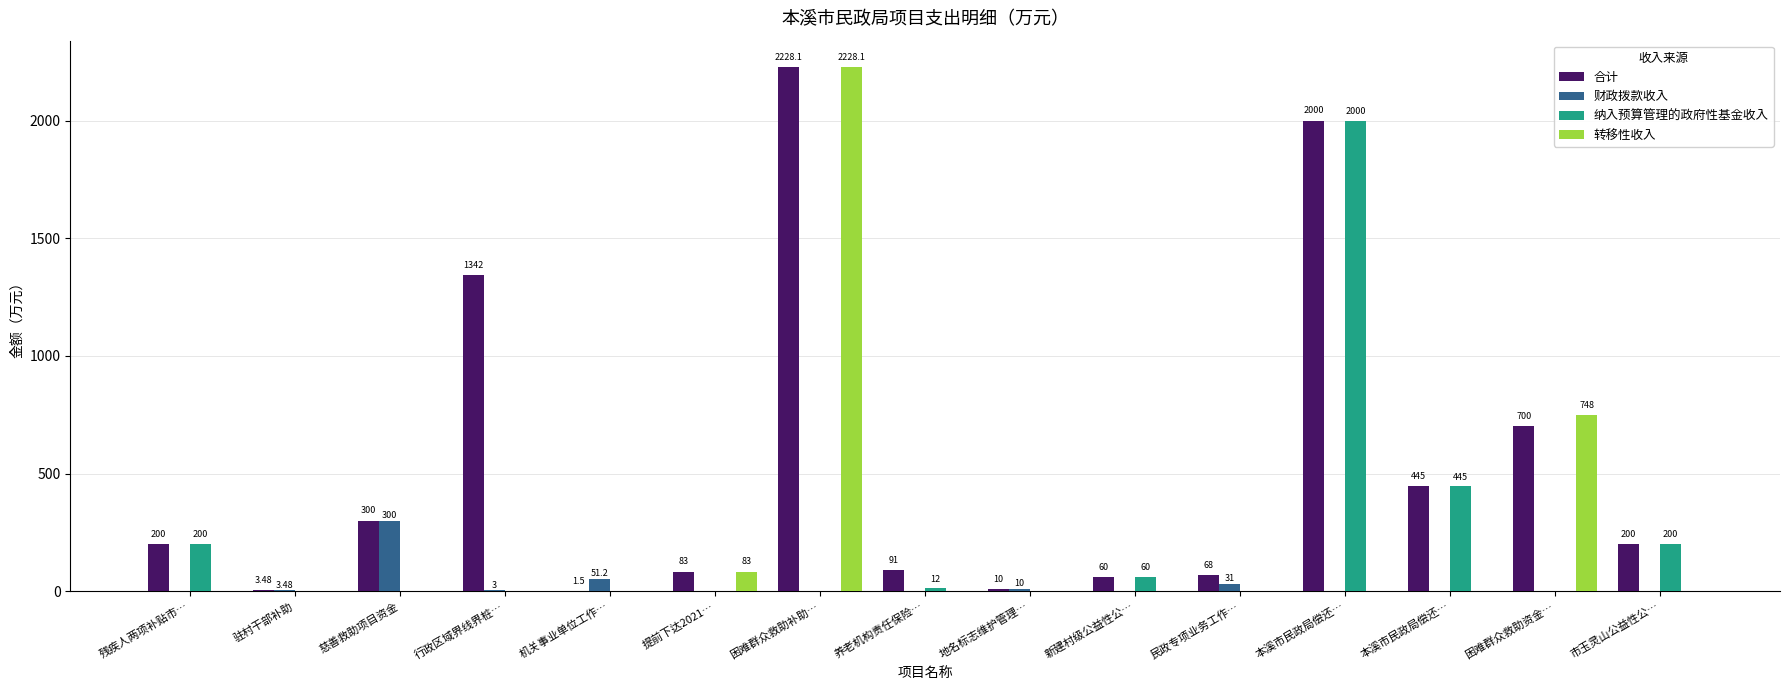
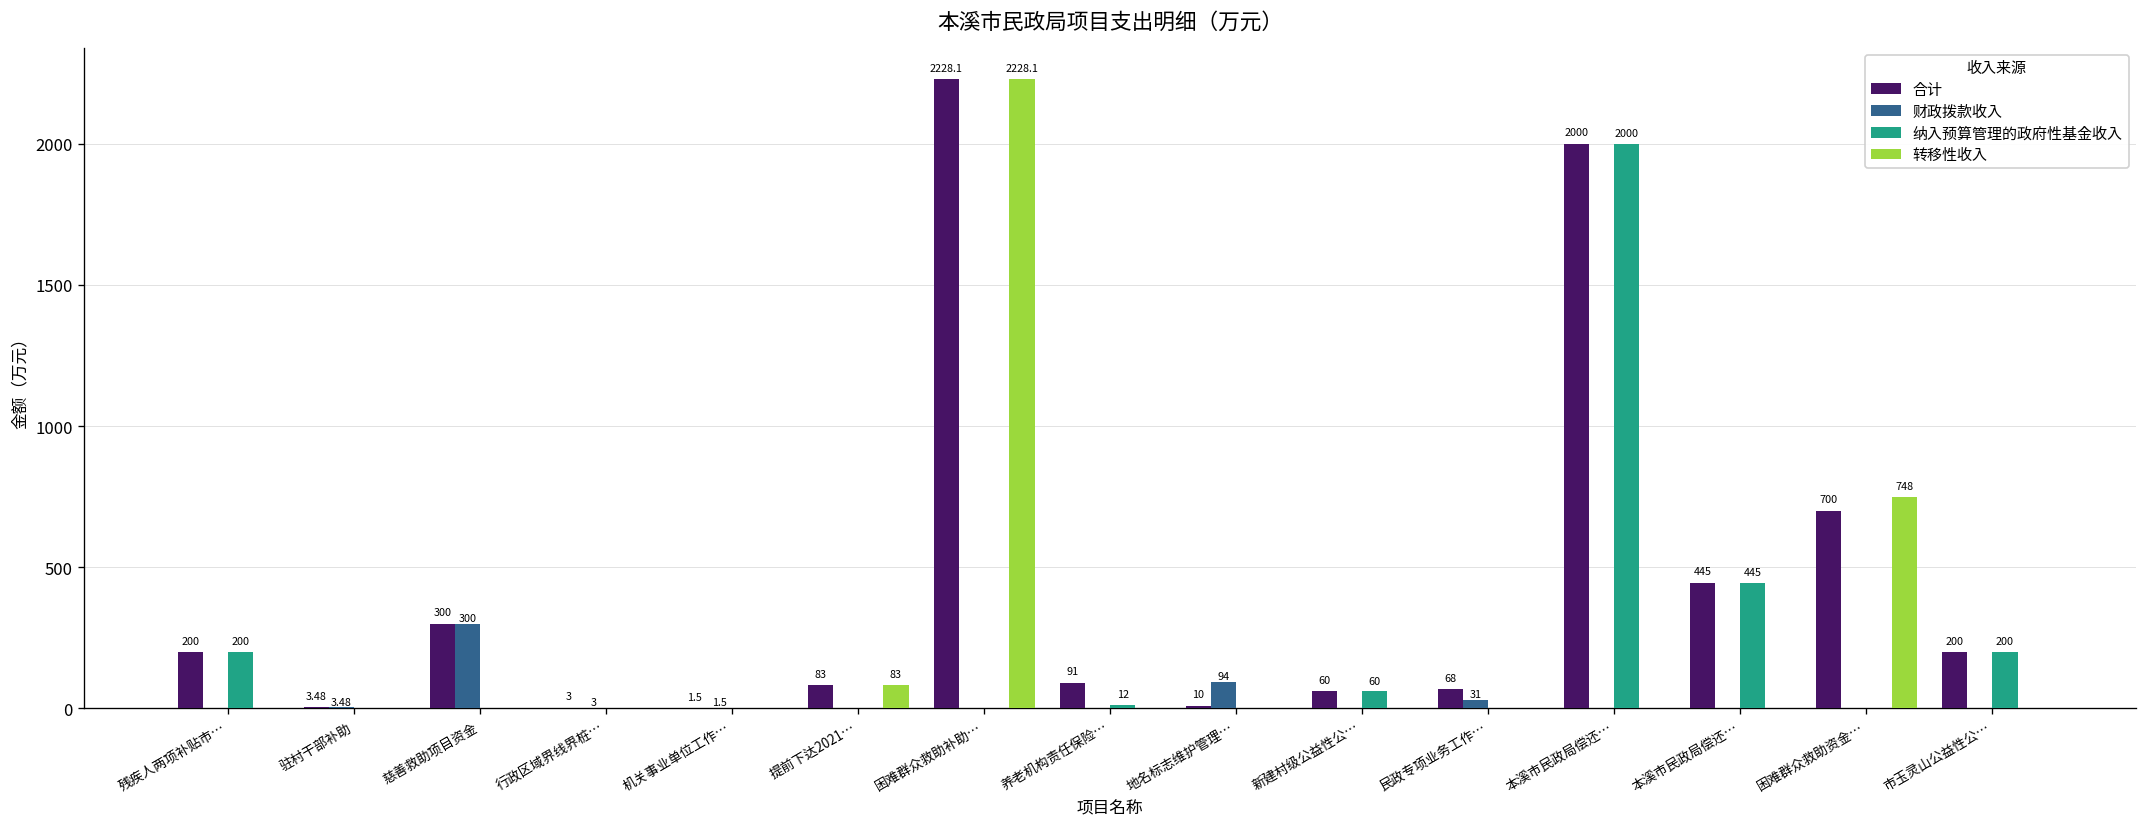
  {
    "合计": {
      "残疾人两项补贴市…": 200,
      "驻村干部补助": 3.48,
      "慈善救助项目资金": 300,
-     "行政区域界线界桩…": 1342,
+     "行政区域界线界桩…": 3,
      "机关事业单位工作…": 1.5,
      "提前下达2021…": 83,
      "困难群众救助补助…": 2228.1,
      "养老机构责任保险…": 91,
      "地名标志维护管理…": 10,
      "新建村级公益性公…": 60,
      "民政专项业务工作…": 68,
      "困难群众救助资金…": 700,
      "市玉灵山公益性公…": 200
    },
    "财政拨款收入": {
      "驻村干部补助": 3.48,
      "慈善救助项目资金": 300,
      "行政区域界线界桩…": 3,
-     "机关事业单位工作…": 51.2,
-     "地名标志维护管理…": 10,
+     "机关事业单位工作…": 1.5,
+     "地名标志维护管理…": 94,
      "民政专项业务工作…": 31
    },
    "纳入预算管理的政府性基金收入": {
      "残疾人两项补贴市…": 200,
      "养老机构责任保险…": 12,
      "新建村级公益性公…": 60,
      "市玉灵山公益性公…": 200
    },
    "转移性收入": {
      "提前下达2021…": 83,
      "困难群众救助补助…": 2228.1,
      "困难群众救助资金…": 748
    }
  }
